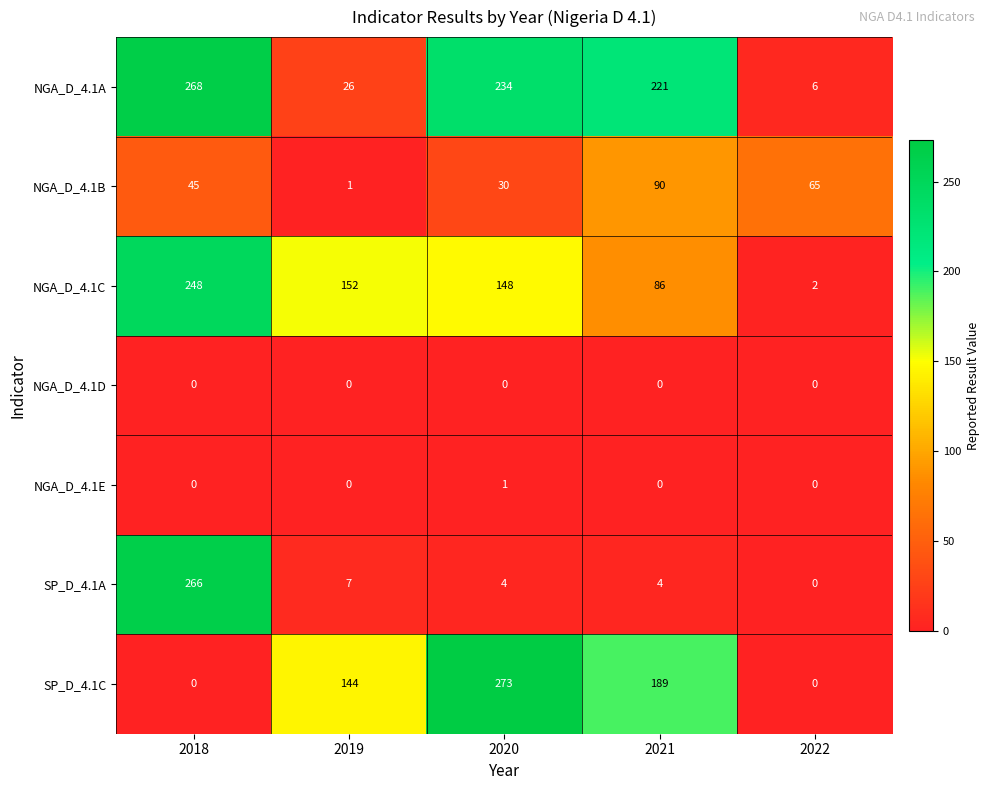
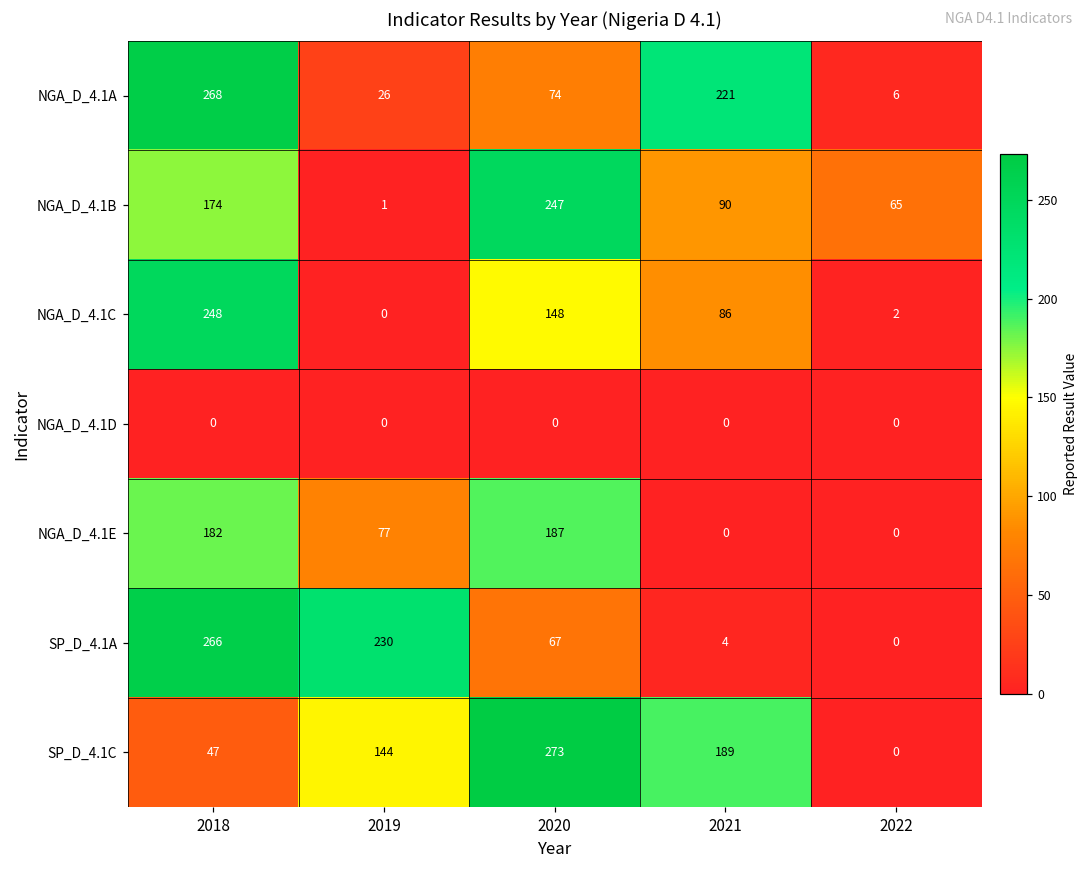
  {
    "NGA_D_4.1A": {
      "2018": 268,
      "2019": 26,
-     "2020": 234,
+     "2020": 74,
      "2021": 221,
      "2022": 6
    },
    "NGA_D_4.1B": {
-     "2018": 45,
+     "2018": 174,
      "2019": 1,
-     "2020": 30,
+     "2020": 247,
      "2021": 90,
      "2022": 65
    },
    "NGA_D_4.1C": {
      "2018": 248,
-     "2019": 152,
+     "2019": 0,
      "2020": 148,
      "2021": 86,
      "2022": 2
    },
    "NGA_D_4.1D": {
      "2018": 0,
      "2019": 0,
      "2020": 0,
      "2021": 0,
      "2022": 0
    },
    "NGA_D_4.1E": {
-     "2018": 0,
-     "2019": 0,
-     "2020": 1,
+     "2018": 182,
+     "2019": 77,
+     "2020": 187,
      "2021": 0,
      "2022": 0
    },
    "SP_D_4.1A": {
      "2018": 266,
-     "2019": 7,
-     "2020": 4,
+     "2019": 230,
+     "2020": 67,
      "2021": 4,
      "2022": 0
    },
    "SP_D_4.1C": {
-     "2018": 0,
+     "2018": 47,
      "2019": 144,
      "2020": 273,
      "2021": 189,
      "2022": 0
    }
  }
